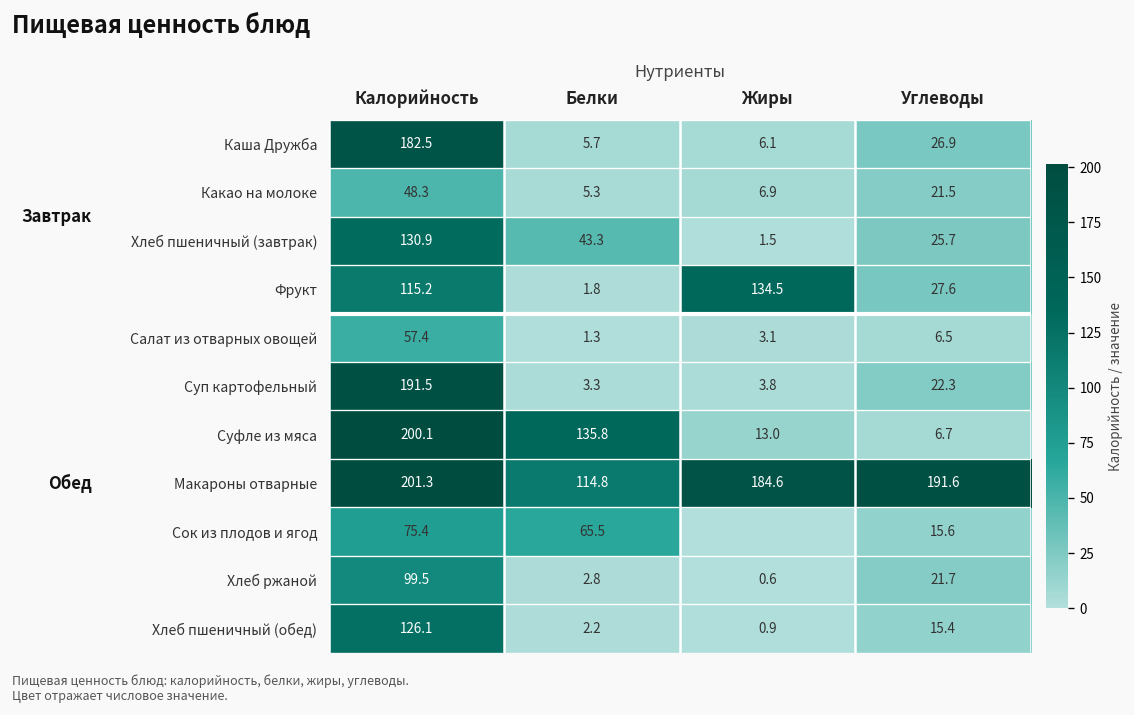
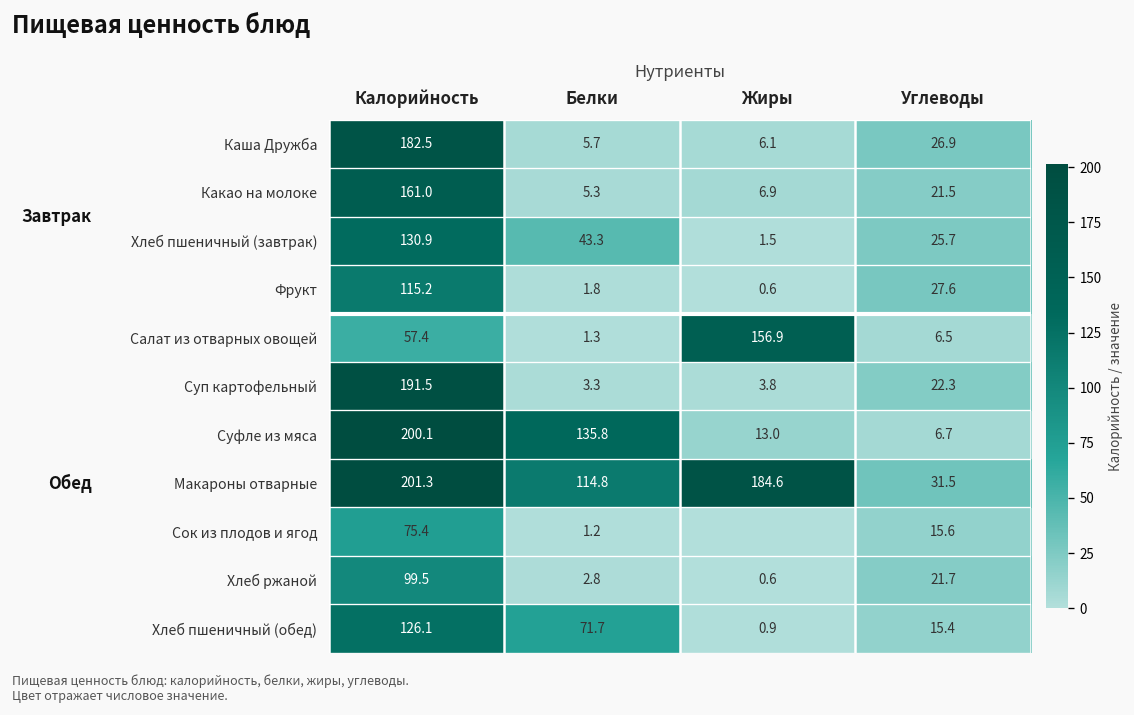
  {
    "Каша Дружба": {
      "Калорийность": 182.5,
      "Белки": 5.7,
      "Жиры": 6.1,
      "Углеводы": 26.9
    },
    "Какао на молоке": {
-     "Калорийность": 48.3,
+     "Калорийность": 161.0,
      "Белки": 5.3,
      "Жиры": 6.9,
      "Углеводы": 21.5
    },
    "Хлеб пшеничный (завтрак)": {
      "Калорийность": 130.9,
      "Белки": 43.3,
      "Жиры": 1.5,
      "Углеводы": 25.7
    },
    "Фрукт": {
      "Калорийность": 115.2,
      "Белки": 1.8,
-     "Жиры": 134.5,
+     "Жиры": 0.6,
      "Углеводы": 27.6
    },
    "Салат из отварных овощей": {
      "Калорийность": 57.4,
      "Белки": 1.3,
-     "Жиры": 3.1,
+     "Жиры": 156.9,
      "Углеводы": 6.5
    },
    "Суп картофельный": {
      "Калорийность": 191.5,
      "Белки": 3.3,
      "Жиры": 3.8,
      "Углеводы": 22.3
    },
    "Суфле из мяса": {
      "Калорийность": 200.1,
      "Белки": 135.8,
      "Жиры": 13.0,
      "Углеводы": 6.7
    },
    "Макароны отварные": {
      "Калорийность": 201.3,
      "Белки": 114.8,
      "Жиры": 184.6,
-     "Углеводы": 191.6
+     "Углеводы": 31.5
    },
    "Сок из плодов и ягод": {
      "Калорийность": 75.4,
-     "Белки": 65.5,
+     "Белки": 1.2,
      "Углеводы": 15.6
    },
    "Хлеб ржаной": {
      "Калорийность": 99.5,
      "Белки": 2.8,
      "Жиры": 0.6,
      "Углеводы": 21.7
    },
    "Хлеб пшеничный (обед)": {
      "Калорийность": 126.1,
-     "Белки": 2.2,
+     "Белки": 71.7,
      "Жиры": 0.9,
      "Углеводы": 15.4
    }
  }
